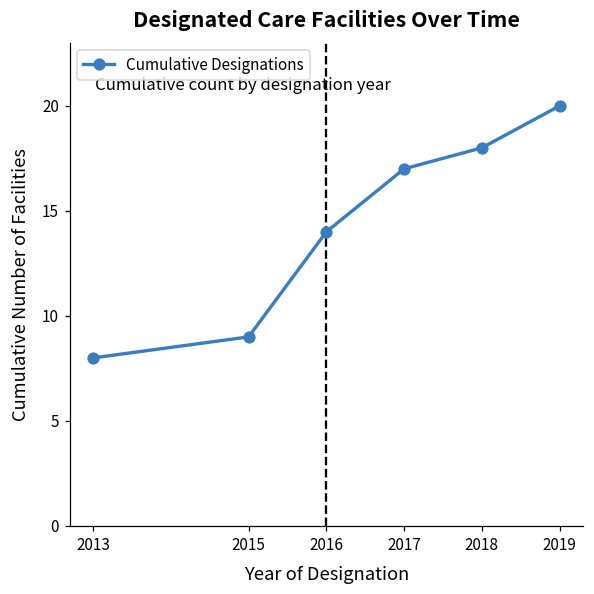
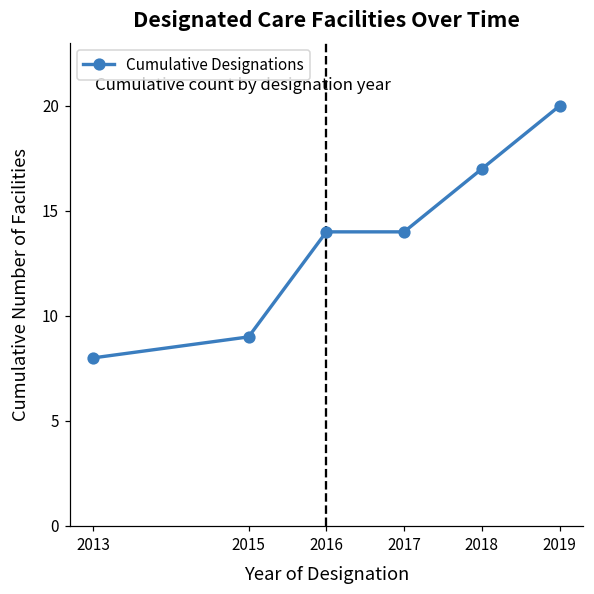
  {
    "2013": 8,
    "2015": 9,
    "2016": 14,
-   "2017": 17,
-   "2018": 18,
+   "2017": 14,
+   "2018": 17,
    "2019": 20
  }
